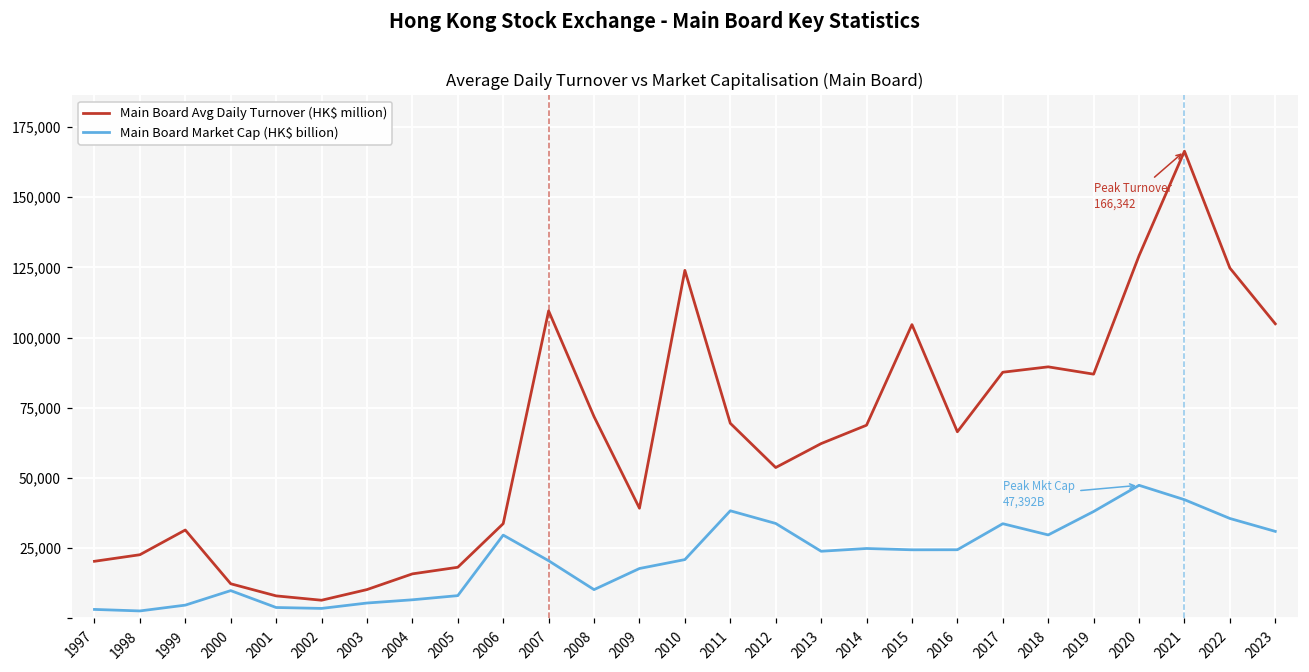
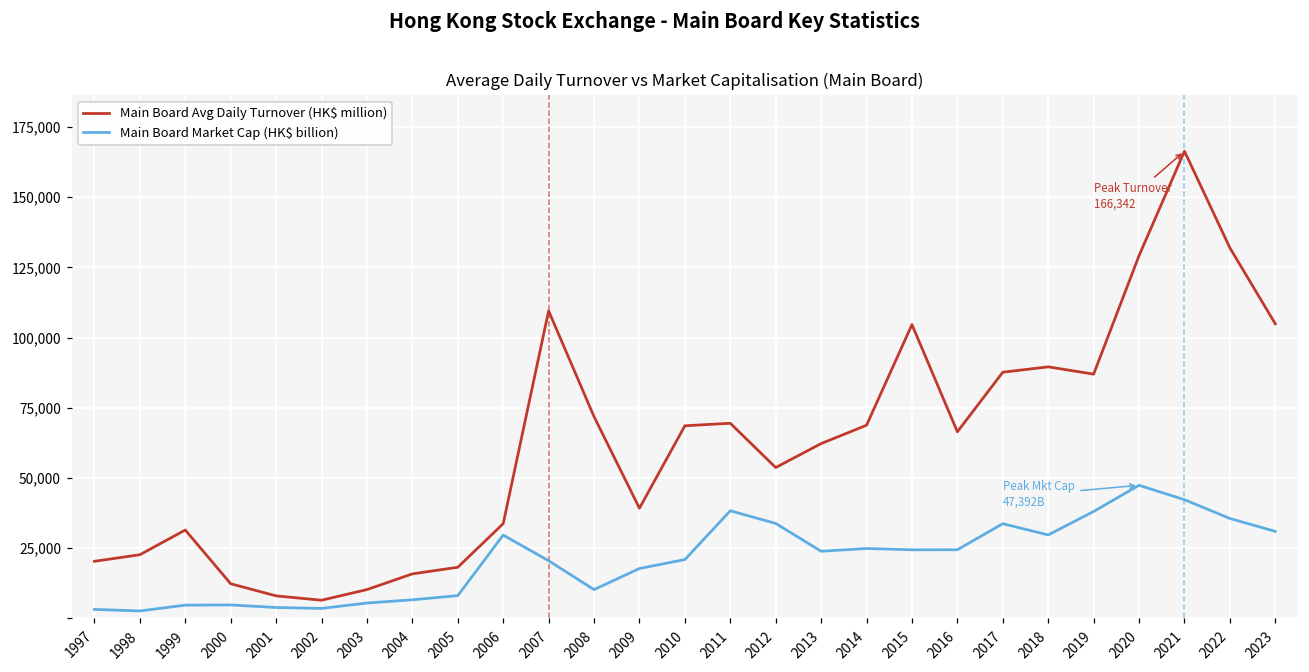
  {
    "Main Board Avg Daily Turnover (HK$ million)": {
      "1997": "20,000",
      "1998": "23,000",
      "1999": "31,000",
      "2000": "12,000",
      "2001": "8,000",
      "2002": "6,000",
      "2003": "10,000",
      "2004": "16,000",
      "2005": "18,000",
      "2006": "34,000",
      "2007": "109,000",
      "2008": "72,000",
      "2009": "39,000",
-     "2010": "124,000",
+     "2010": "69,000",
      "2011": "69,000",
      "2012": "54,000",
      "2013": "62,000",
      "2014": "69,000",
      "2015": "105,000",
      "2016": "66,000",
      "2017": "88,000",
      "2018": "90,000",
      "2019": "87,000",
      "2020": "129,000",
-     "2022": "125,000",
+     "2022": "132,000",
      "2023": "105,000"
    },
    "Main Board Market Cap (HK$ billion)": {
      "1997": "3,000",
      "1998": "3,000",
      "1999": "5,000",
-     "2000": "10,000",
+     "2000": "5,000",
      "2001": "4,000",
      "2002": "4,000",
      "2003": "5,000",
      "2004": "7,000",
      "2005": "8,000",
      "2006": "30,000",
      "2007": "21,000",
      "2008": "10,000",
      "2009": "18,000",
      "2010": "21,000",
      "2011": "38,000",
      "2012": "34,000",
      "2013": "24,000",
      "2014": "25,000",
      "2015": "24,000",
      "2016": "24,000",
      "2017": "34,000",
      "2018": "30,000",
      "2021": "42,000",
      "2022": "36,000",
      "2023": "31,000"
    }
  }
